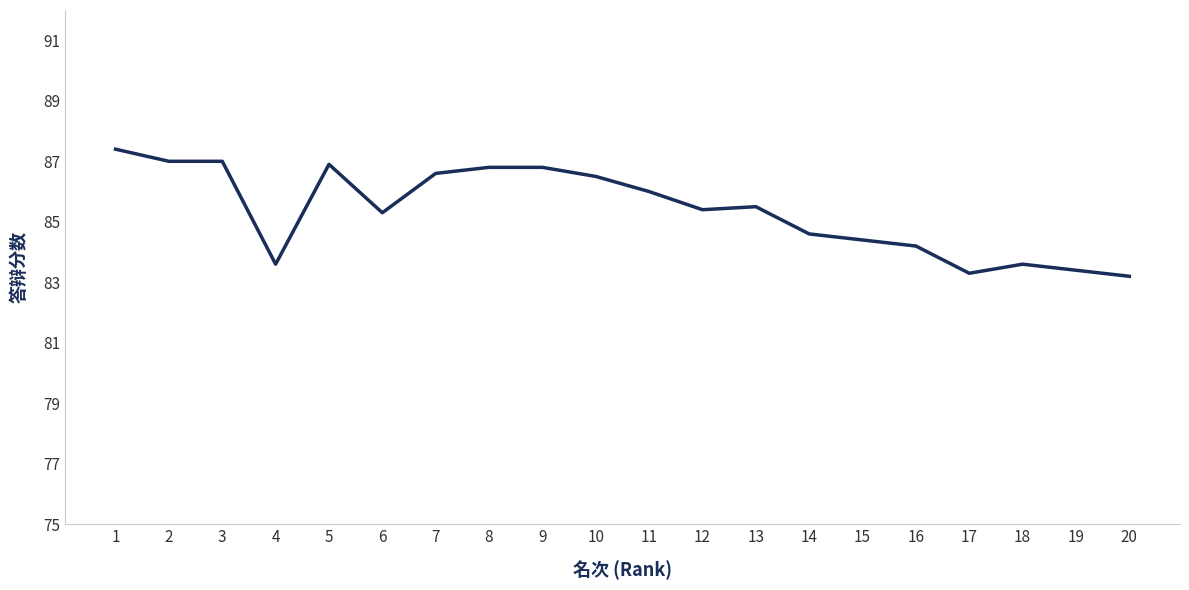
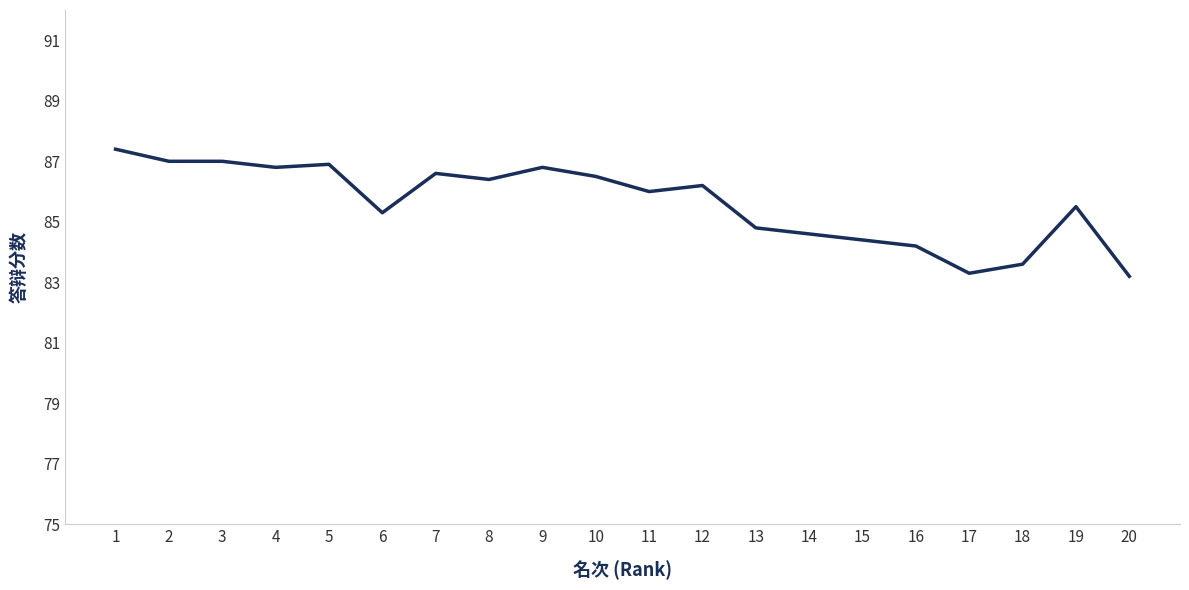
  {
    "1": 87.4,
    "2": 87.0,
    "3": 87.0,
-   "4": 83.6,
+   "4": 86.8,
    "5": 86.9,
    "6": 85.3,
    "7": 86.6,
-   "8": 86.8,
+   "8": 86.4,
    "9": 86.8,
    "10": 86.5,
    "11": 86.0,
-   "12": 85.4,
-   "13": 85.5,
+   "12": 86.2,
+   "13": 84.8,
    "14": 84.6,
    "15": 84.4,
    "16": 84.2,
    "17": 83.3,
    "18": 83.6,
-   "19": 83.4,
+   "19": 85.5,
    "20": 83.2
  }
